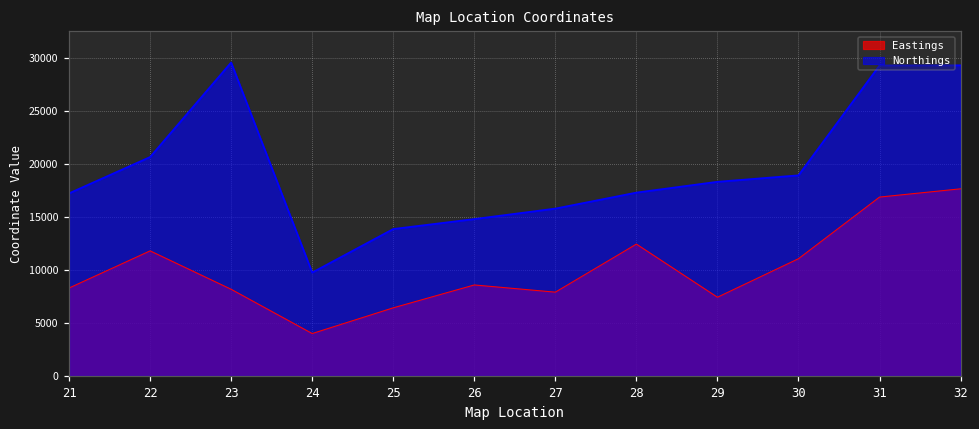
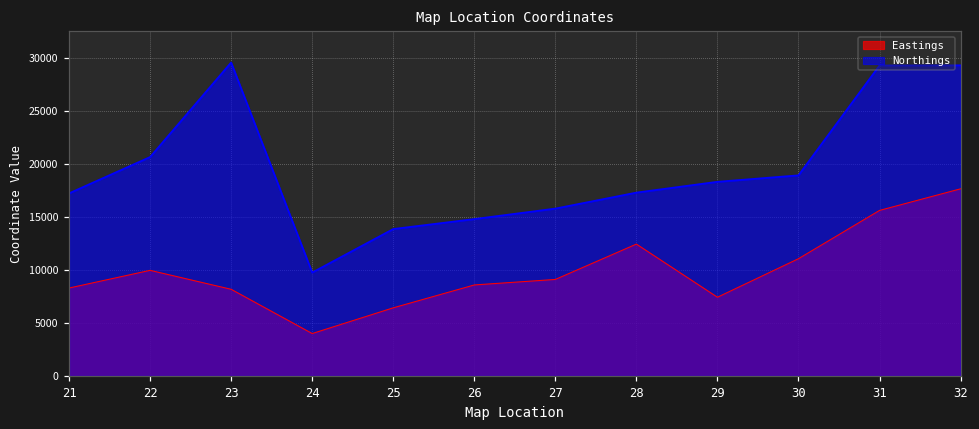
  {
    "Eastings": {
      "21": 8000,
-     "22": 12000,
+     "22": 10000,
      "23": 8000,
      "24": 4000,
      "25": 6000,
      "26": 9000,
-     "27": 8000,
+     "27": 9000,
      "28": 12000,
      "29": 7000,
      "30": 11000,
-     "31": 17000,
+     "31": 16000,
      "32": 18000
    },
    "Northings": {
      "21": 17000,
      "22": 21000,
      "23": 30000,
      "24": 10000,
      "25": 14000,
      "26": 15000,
      "27": 16000,
      "28": 17000,
      "29": 18000,
      "30": 19000,
      "32": 29000
    }
  }
